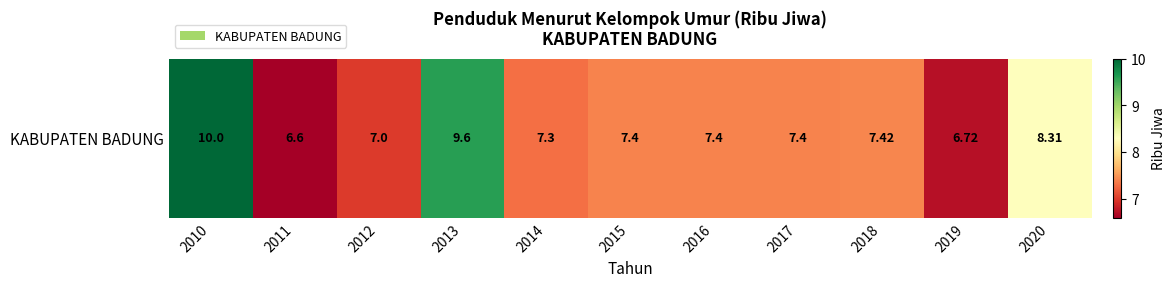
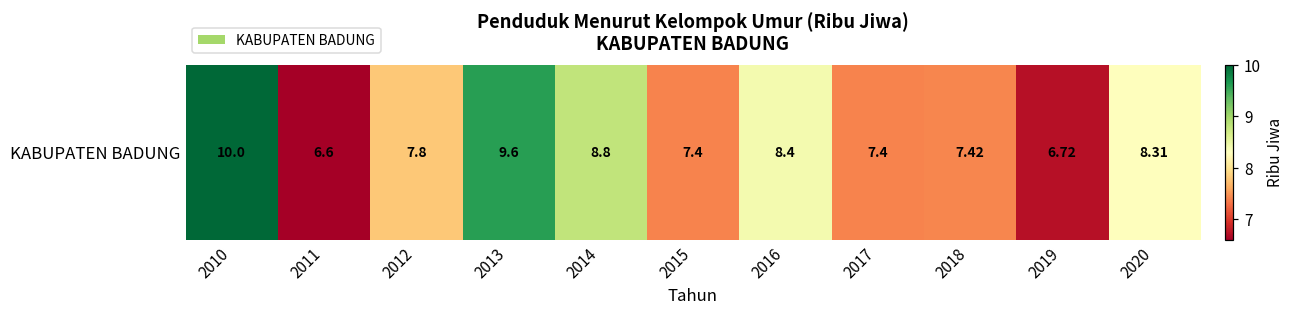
  {
    "KABUPATEN BADUNG": {
      "2010": 10.0,
      "2011": 6.6,
-     "2012": 7.0,
+     "2012": 7.8,
      "2013": 9.6,
-     "2014": 7.3,
+     "2014": 8.8,
      "2015": 7.4,
-     "2016": 7.4,
+     "2016": 8.4,
      "2017": 7.4,
      "2018": 7.42,
      "2019": 6.72,
      "2020": 8.31
    }
  }
